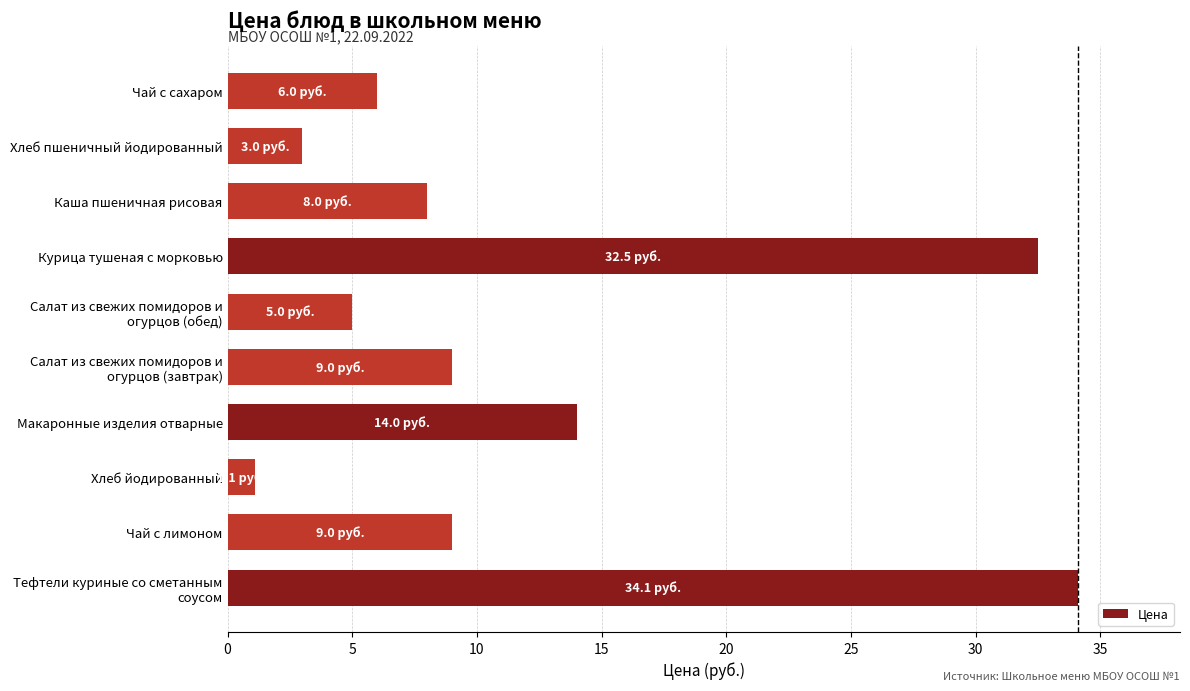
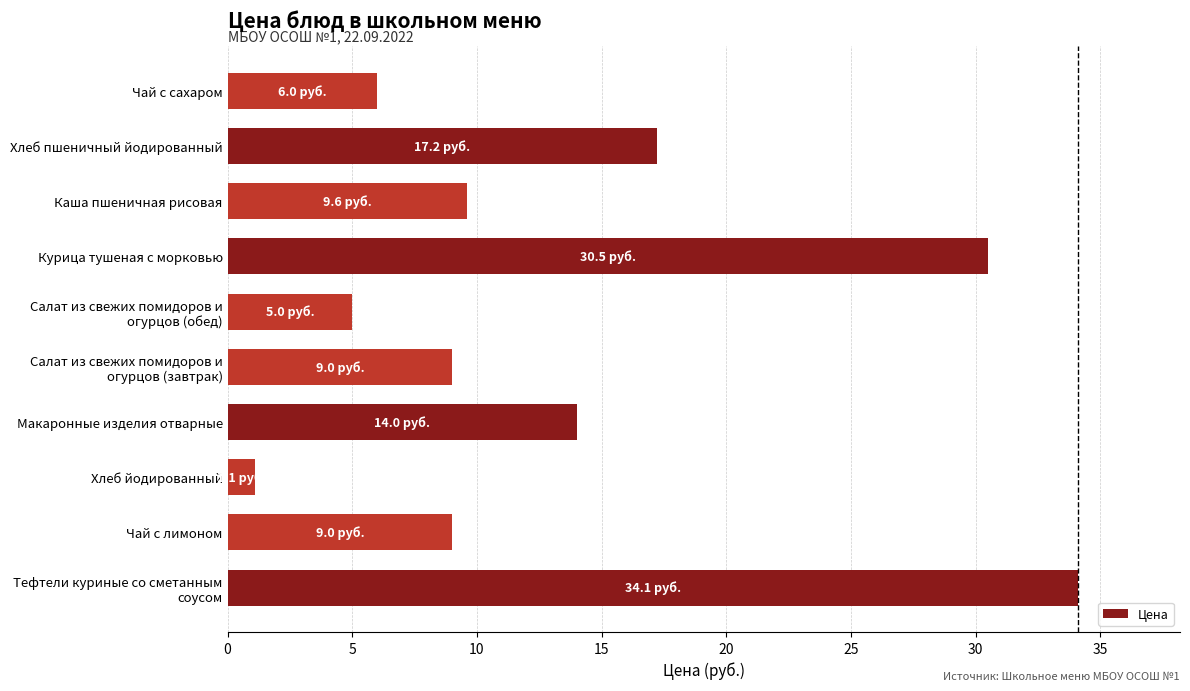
  {
    "Чай с сахаром": 6.0,
-   "Хлеб пшеничный йодированный": 3.0,
-   "Каша пшеничная рисовая": 8.0,
-   "Курица тушеная с морковью": 32.5,
+   "Хлеб пшеничный йодированный": 17.2,
+   "Каша пшеничная рисовая": 9.6,
+   "Курица тушеная с морковью": 30.5,
    "Салат из свежих помидоров и огурцов (обед)": 5.0,
    "Салат из свежих помидоров и огурцов (завтрак)": 9.0,
    "Макаронные изделия отварные": 14.0,
    "Хлеб йодированный": 1.1,
    "Чай с лимоном": 9.0,
    "Тефтели куриные со сметанным соусом": 34.1
  }
